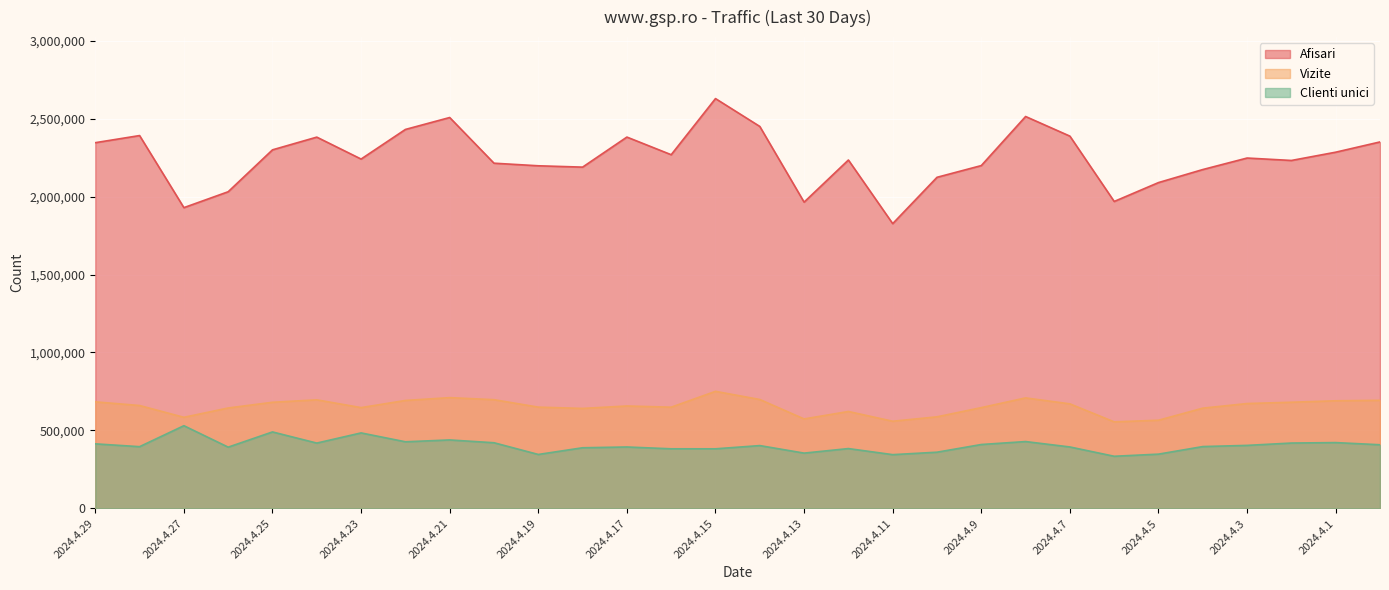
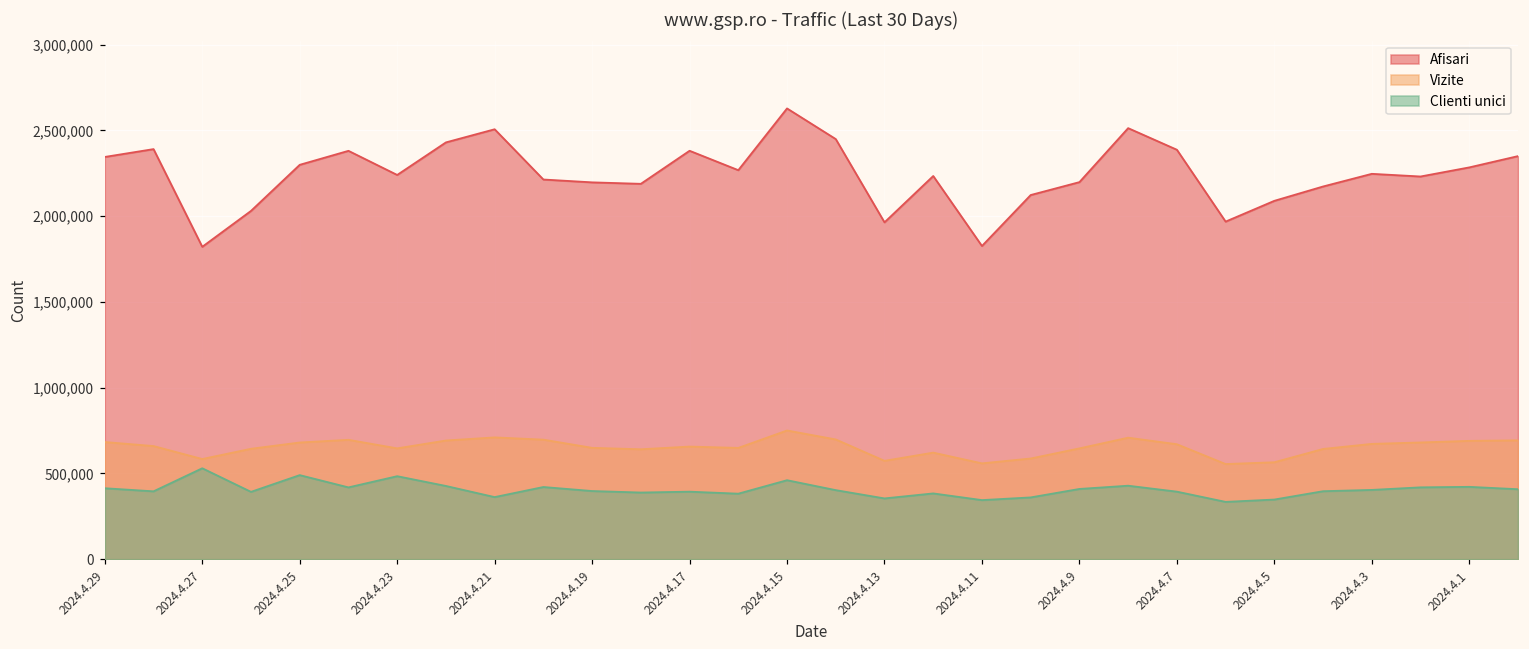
  {
    "Afisari": {
      "2024.4.29": "2,350,000",
-     "2024.4.27": "1,930,000",
+     "2024.4.27": "1,820,000",
      "2024.4.25": "2,300,000",
      "2024.4.23": "2,240,000",
      "2024.4.21": "2,510,000",
      "2024.4.19": "2,200,000",
      "2024.4.17": "2,380,000",
      "2024.4.15": "2,630,000",
      "2024.4.13": "1,960,000",
      "2024.4.11": "1,830,000",
      "2024.4.9": "2,200,000",
      "2024.4.7": "2,390,000",
      "2024.4.5": "2,090,000",
      "2024.4.3": "2,250,000",
      "2024.4.1": "2,280,000"
    },
    "Vizite": {
      "2024.4.29": "680,000",
      "2024.4.27": "580,000",
      "2024.4.25": "680,000",
      "2024.4.23": "650,000",
      "2024.4.21": "710,000",
      "2024.4.19": "650,000",
      "2024.4.17": "660,000",
      "2024.4.15": "750,000",
      "2024.4.13": "570,000",
      "2024.4.11": "560,000",
      "2024.4.9": "650,000",
      "2024.4.7": "670,000",
      "2024.4.5": "570,000",
      "2024.4.3": "670,000",
      "2024.4.1": "690,000"
    },
    "Clienti unici": {
      "2024.4.29": "410,000",
      "2024.4.27": "530,000",
      "2024.4.25": "490,000",
      "2024.4.23": "480,000",
-     "2024.4.21": "440,000",
-     "2024.4.19": "350,000",
+     "2024.4.21": "360,000",
+     "2024.4.19": "400,000",
      "2024.4.17": "390,000",
-     "2024.4.15": "380,000",
+     "2024.4.15": "460,000",
      "2024.4.13": "350,000",
      "2024.4.11": "340,000",
      "2024.4.9": "410,000",
      "2024.4.7": "390,000",
      "2024.4.5": "350,000",
      "2024.4.3": "400,000",
      "2024.4.1": "420,000"
    }
  }
